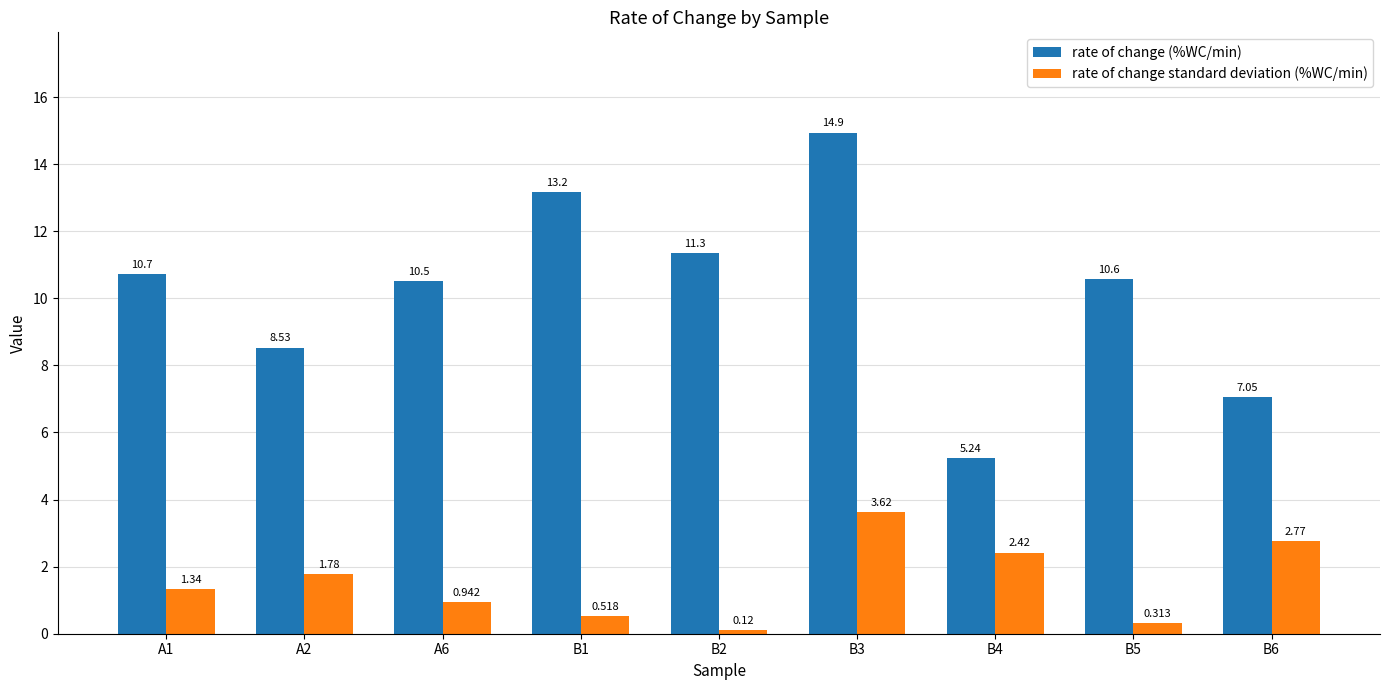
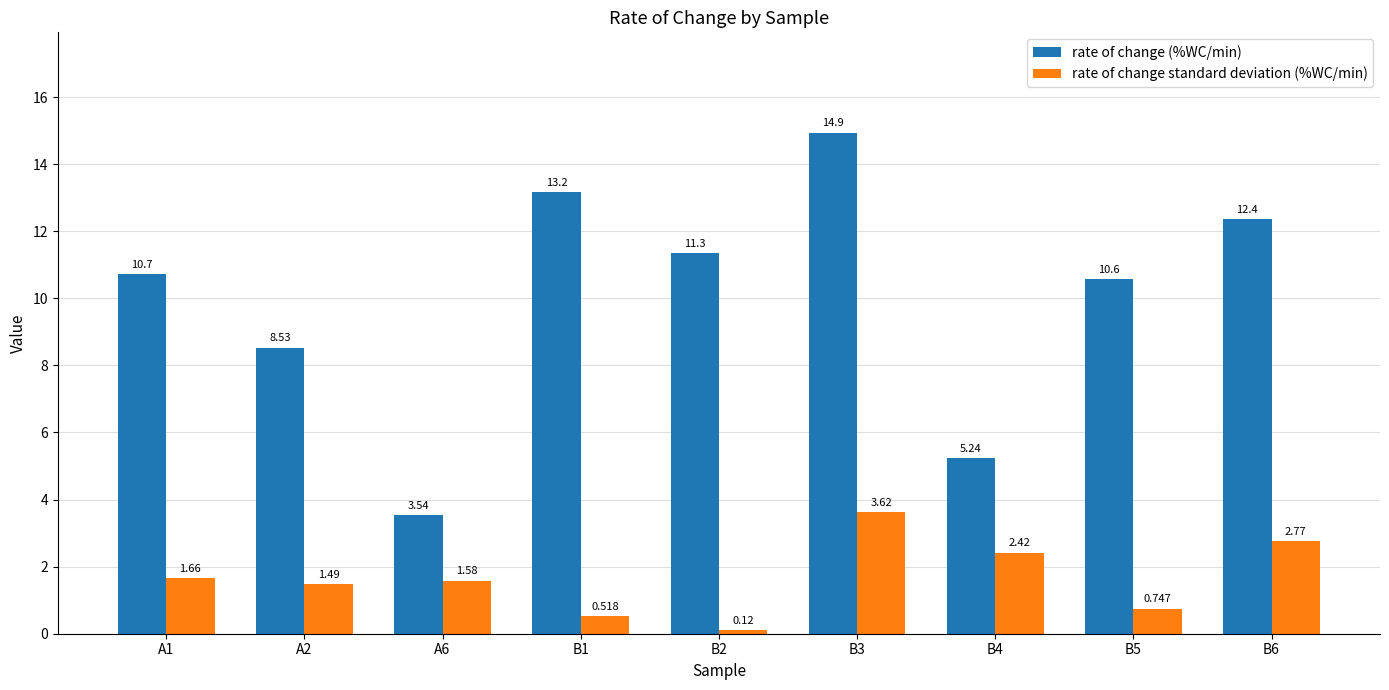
  {
    "rate of change (%WC/min)": {
      "A1": 10.7,
      "A2": 8.53,
-     "A6": 10.5,
+     "A6": 3.54,
      "B1": 13.2,
      "B2": 11.3,
      "B3": 14.9,
      "B4": 5.24,
      "B5": 10.6,
-     "B6": 7.05
+     "B6": 12.4
    },
    "rate of change standard deviation (%WC/min)": {
-     "A1": 1.34,
-     "A2": 1.78,
-     "A6": 0.942,
+     "A1": 1.66,
+     "A2": 1.49,
+     "A6": 1.58,
      "B1": 0.518,
      "B2": 0.12,
      "B3": 3.62,
      "B4": 2.42,
-     "B5": 0.313,
+     "B5": 0.747,
      "B6": 2.77
    }
  }
